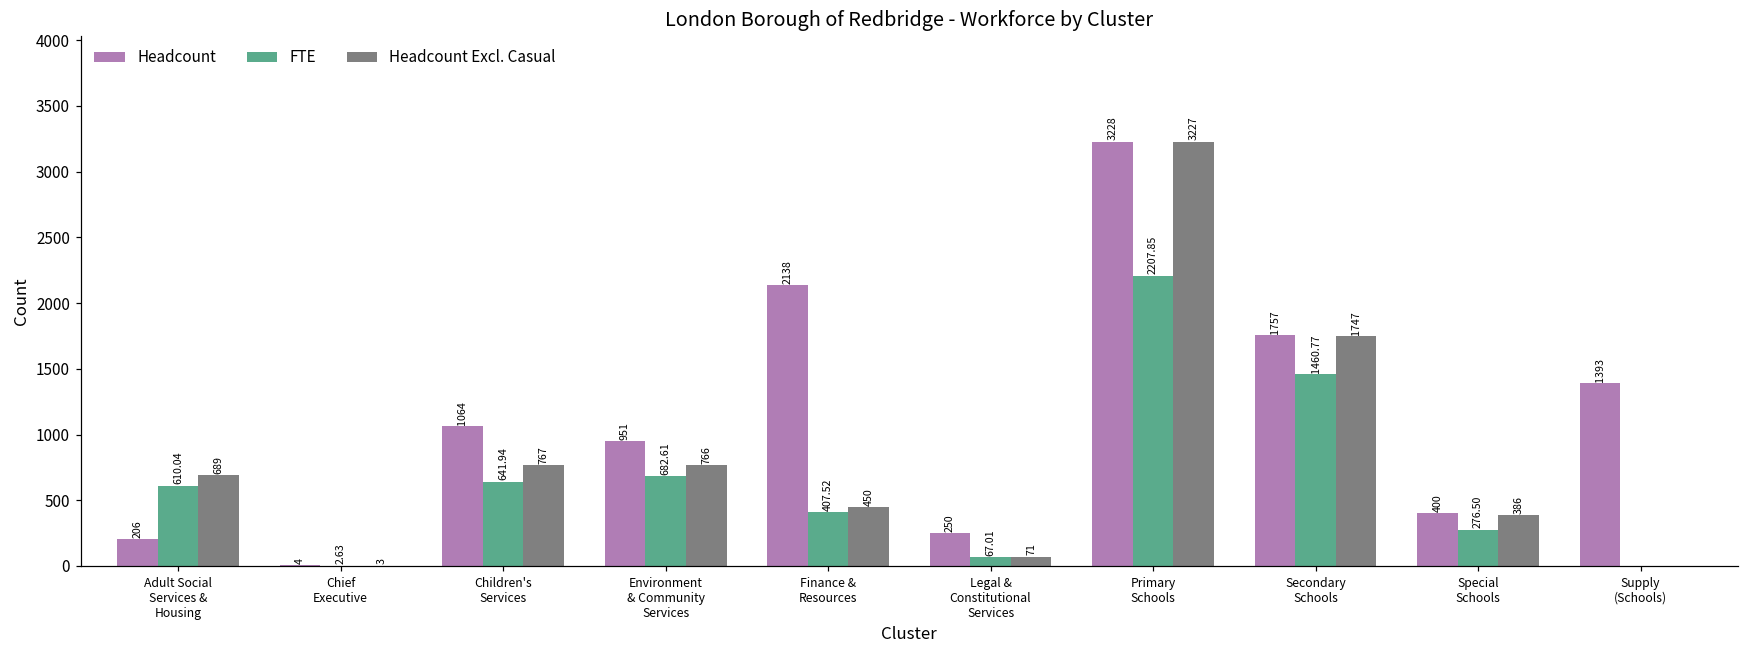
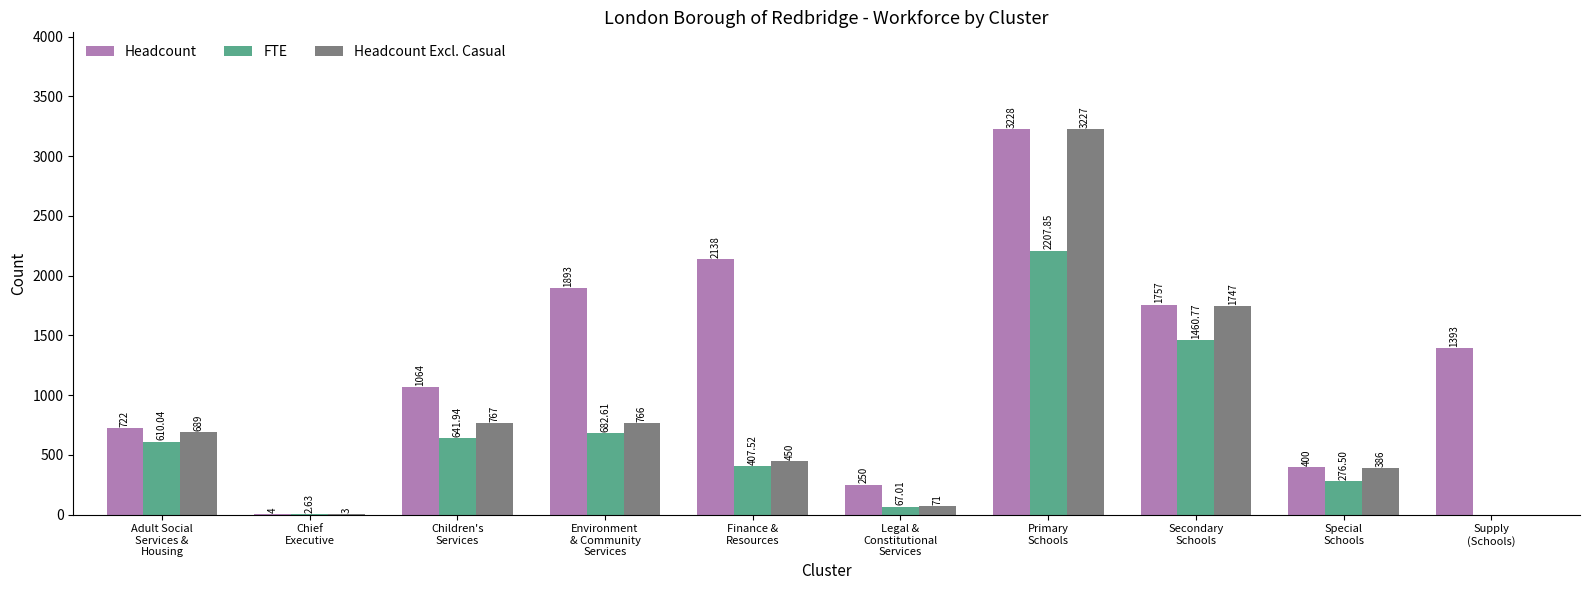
  {
    "Headcount": {
-     "Adult Social Services & Housing": 206,
+     "Adult Social Services & Housing": 722,
      "Chief Executive": 4,
      "Children's Services": 1064,
-     "Environment & Community Services": 951,
+     "Environment & Community Services": 1893,
      "Finance & Resources": 2138,
      "Legal & Constitutional Services": 250,
      "Primary Schools": 3228,
      "Secondary Schools": 1757,
      "Special Schools": 400,
      "Supply (Schools)": 1393
    }
  }
